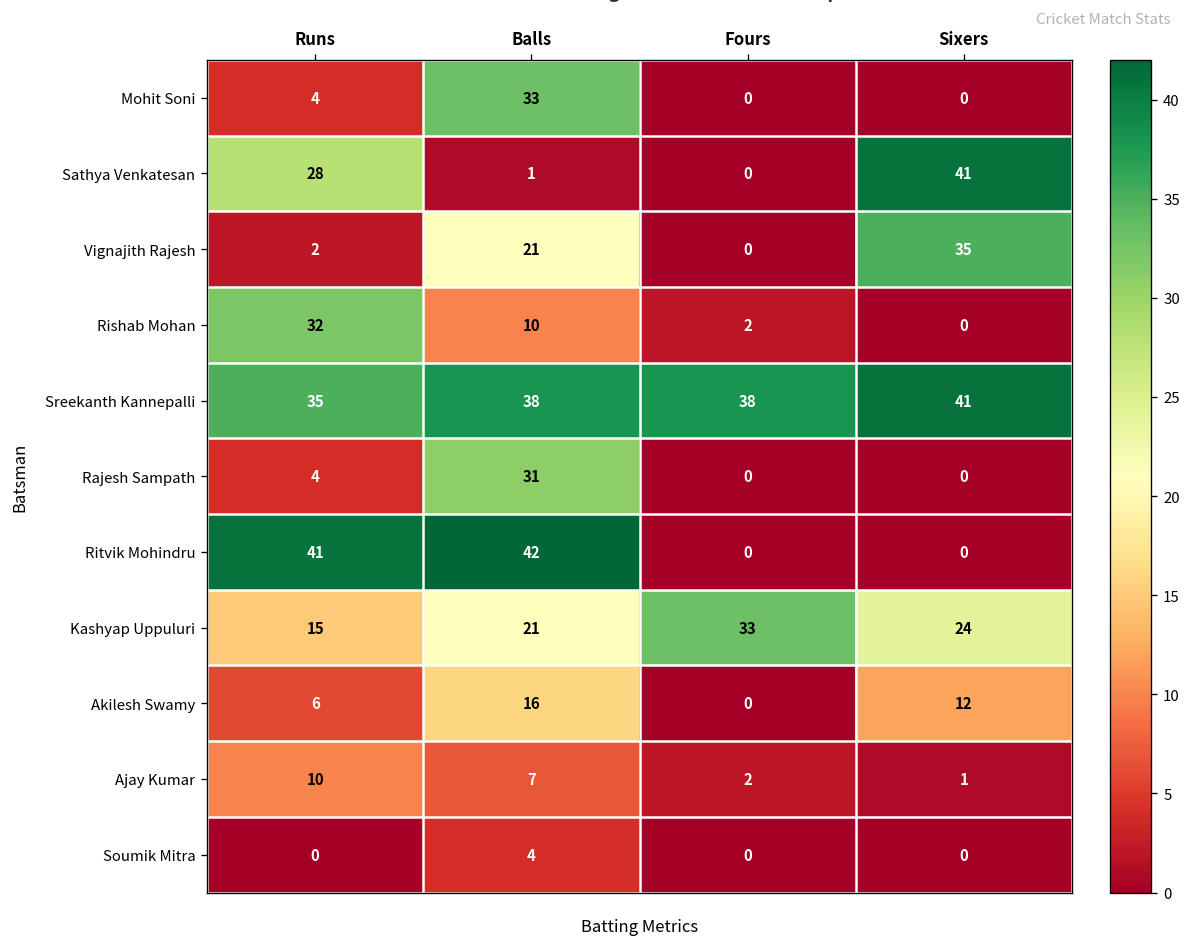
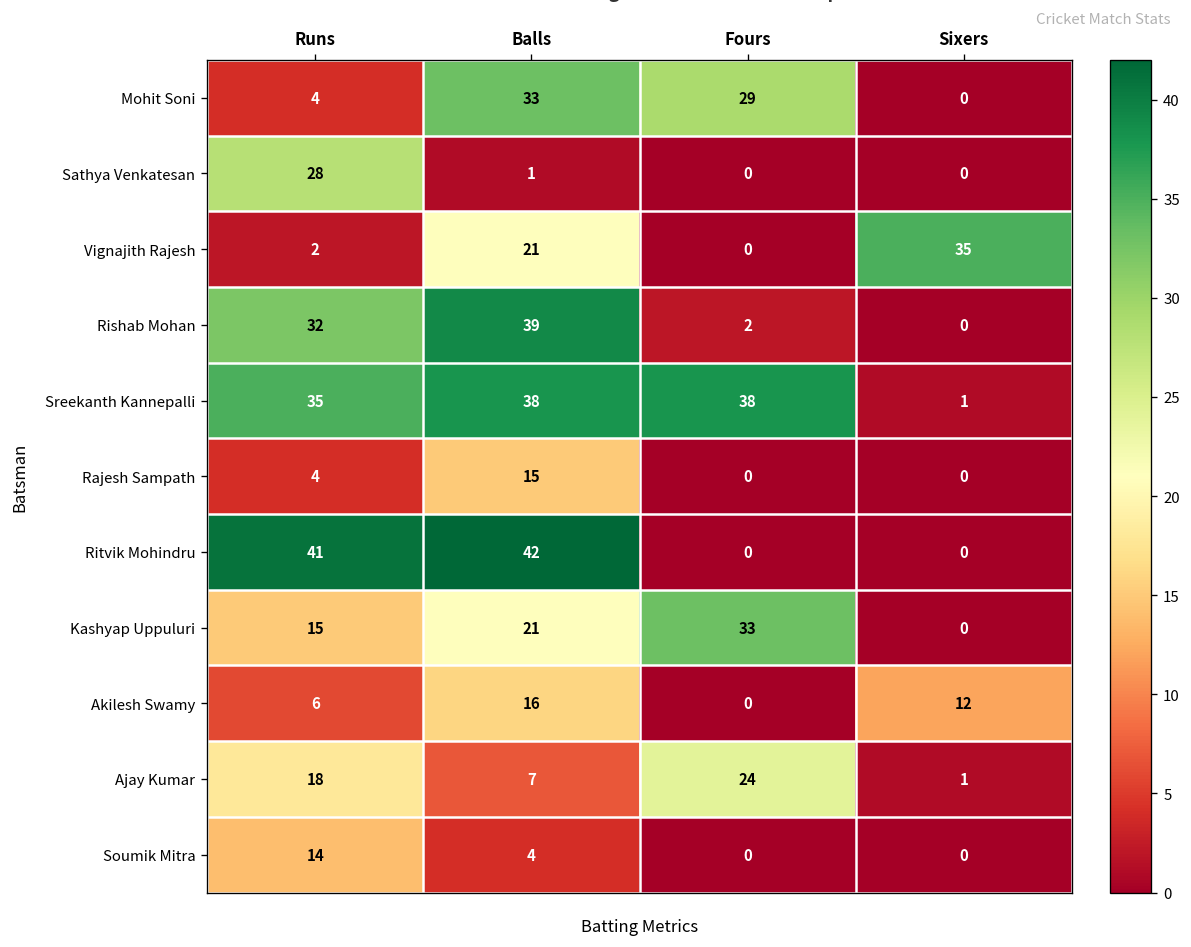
  {
    "Mohit Soni": {
      "Runs": 4,
      "Balls": 33,
-     "Fours": 0,
+     "Fours": 29,
      "Sixers": 0
    },
    "Sathya Venkatesan": {
      "Runs": 28,
      "Balls": 1,
      "Fours": 0,
-     "Sixers": 41
+     "Sixers": 0
    },
    "Vignajith Rajesh": {
      "Runs": 2,
      "Balls": 21,
      "Fours": 0,
      "Sixers": 35
    },
    "Rishab Mohan": {
      "Runs": 32,
-     "Balls": 10,
+     "Balls": 39,
      "Fours": 2,
      "Sixers": 0
    },
    "Sreekanth Kannepalli": {
      "Runs": 35,
      "Balls": 38,
      "Fours": 38,
-     "Sixers": 41
+     "Sixers": 1
    },
    "Rajesh Sampath": {
      "Runs": 4,
-     "Balls": 31,
+     "Balls": 15,
      "Fours": 0,
      "Sixers": 0
    },
    "Ritvik Mohindru": {
      "Runs": 41,
      "Balls": 42,
      "Fours": 0,
      "Sixers": 0
    },
    "Kashyap Uppuluri": {
      "Runs": 15,
      "Balls": 21,
      "Fours": 33,
-     "Sixers": 24
+     "Sixers": 0
    },
    "Akilesh Swamy": {
      "Runs": 6,
      "Balls": 16,
      "Fours": 0,
      "Sixers": 12
    },
    "Ajay Kumar": {
-     "Runs": 10,
+     "Runs": 18,
      "Balls": 7,
-     "Fours": 2,
+     "Fours": 24,
      "Sixers": 1
    },
    "Soumik Mitra": {
-     "Runs": 0,
+     "Runs": 14,
      "Balls": 4,
      "Fours": 0,
      "Sixers": 0
    }
  }
